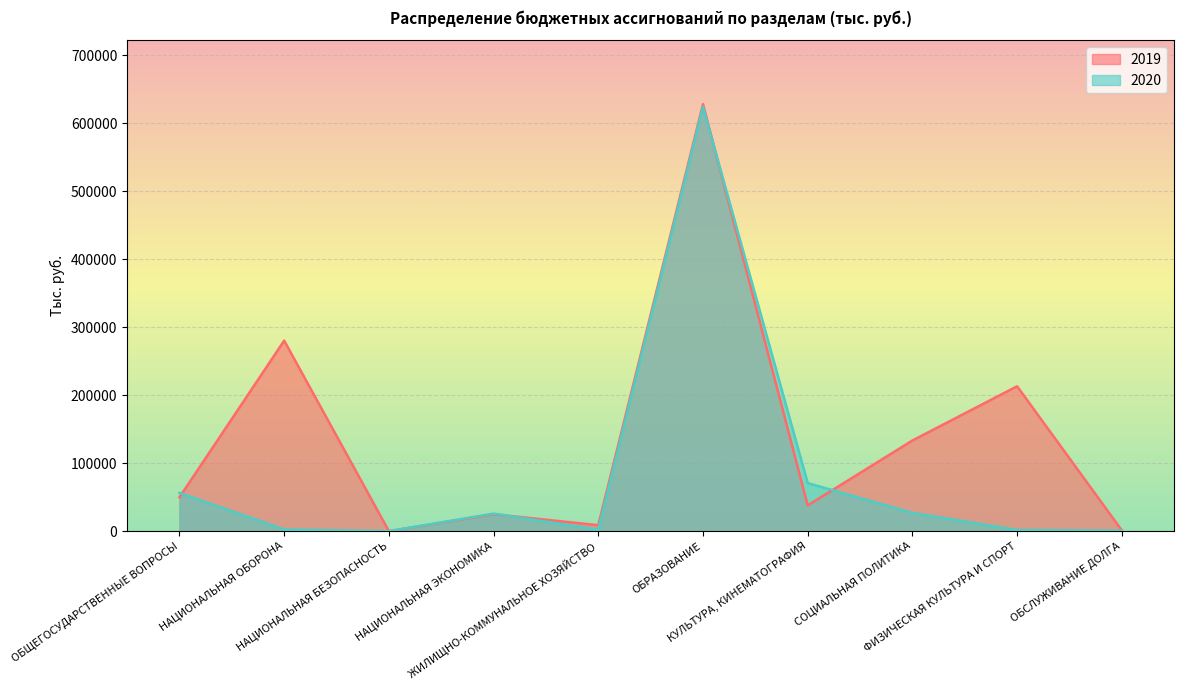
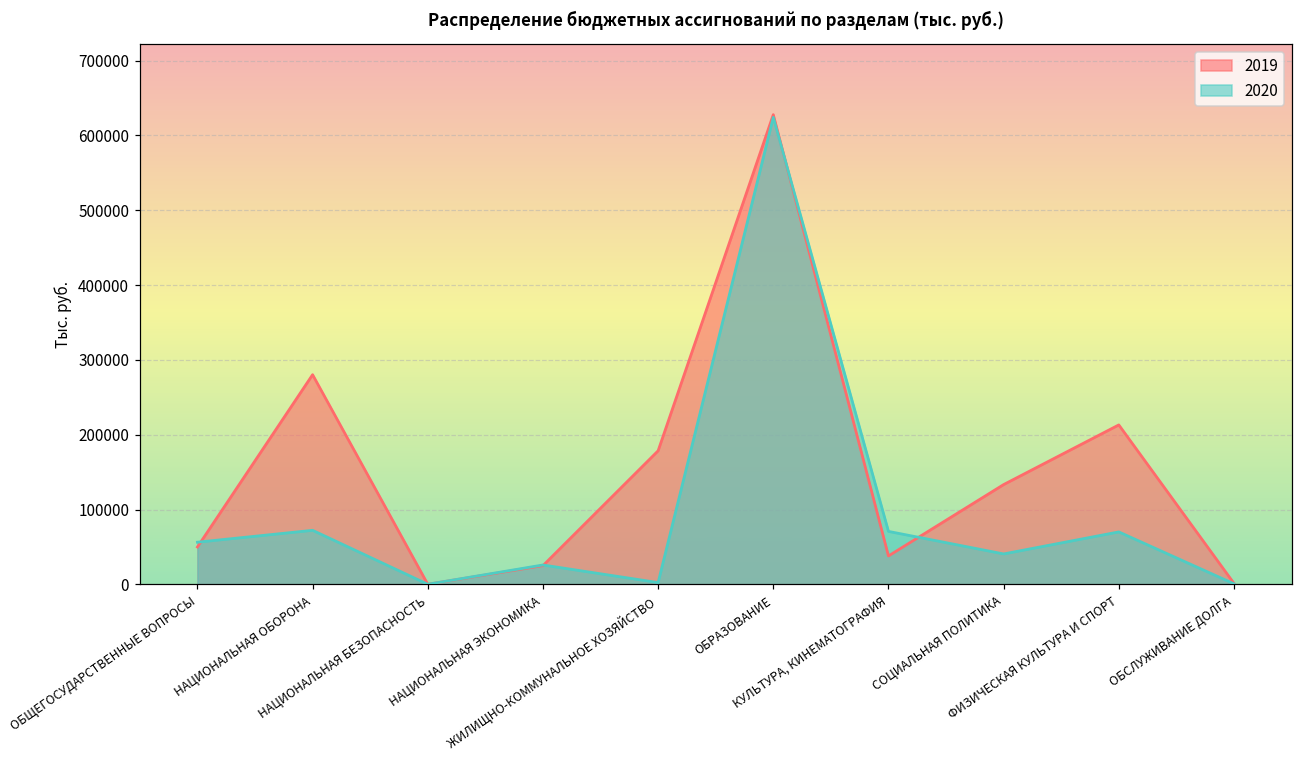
  {
    "2019": {
      "ОБЩЕГОСУДАРСТВЕННЫЕ ВОПРОСЫ": 50000,
      "НАЦИОНАЛЬНАЯ ОБОРОНА": 280000,
-     "ЖИЛИЩНО-КОММУНАЛЬНОЕ ХОЗЯЙСТВО": 10000,
+     "ЖИЛИЩНО-КОММУНАЛЬНОЕ ХОЗЯЙСТВО": 180000,
      "КУЛЬТУРА, КИНЕМАТОГРАФИЯ": 40000,
      "СОЦИАЛЬНАЯ ПОЛИТИКА": 130000,
      "ФИЗИЧЕСКАЯ КУЛЬТУРА И СПОРТ": 210000
    },
    "2020": {
      "ОБЩЕГОСУДАРСТВЕННЫЕ ВОПРОСЫ": 60000,
-     "НАЦИОНАЛЬНАЯ ОБОРОНА": 0,
+     "НАЦИОНАЛЬНАЯ ОБОРОНА": 70000,
      "ЖИЛИЩНО-КОММУНАЛЬНОЕ ХОЗЯЙСТВО": 0,
      "КУЛЬТУРА, КИНЕМАТОГРАФИЯ": 70000,
-     "СОЦИАЛЬНАЯ ПОЛИТИКА": 30000,
-     "ФИЗИЧЕСКАЯ КУЛЬТУРА И СПОРТ": 0
+     "СОЦИАЛЬНАЯ ПОЛИТИКА": 40000,
+     "ФИЗИЧЕСКАЯ КУЛЬТУРА И СПОРТ": 70000
    }
  }
